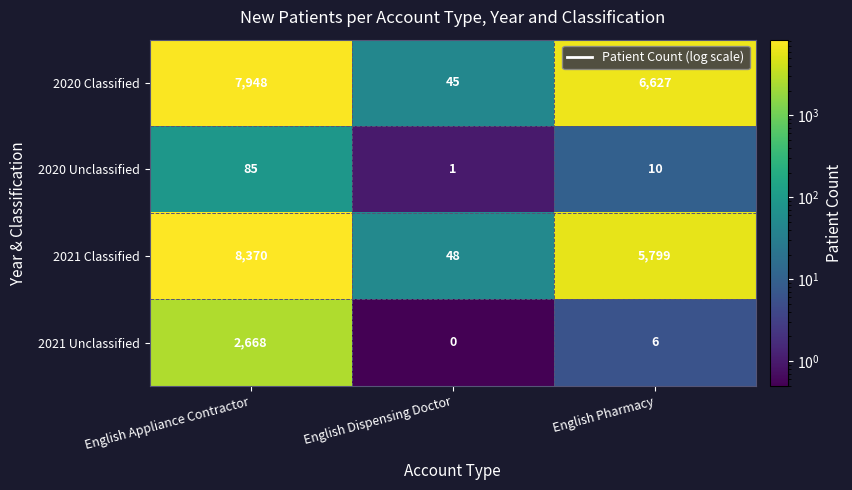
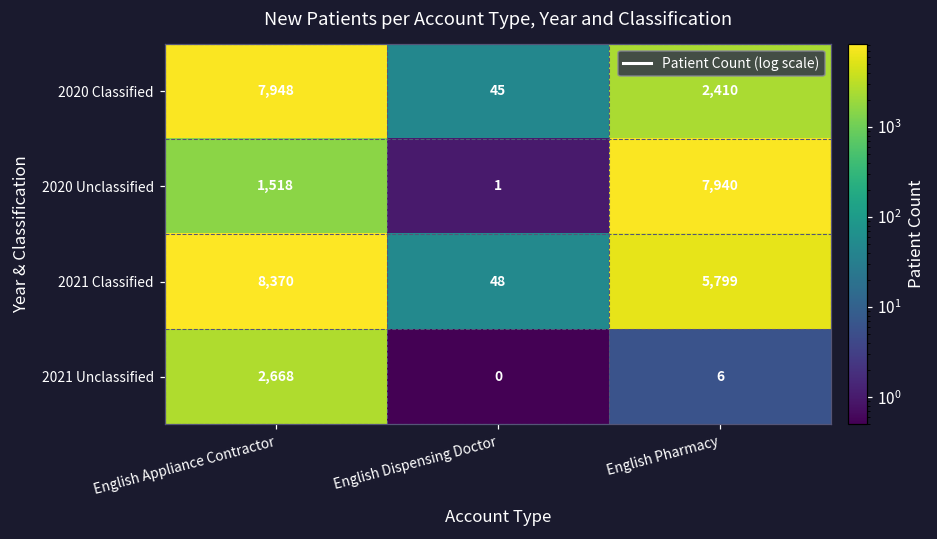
  {
    "2020 Classified": {
      "English Appliance Contractor": "7,948",
      "English Dispensing Doctor": "45",
-     "English Pharmacy": "6,627"
+     "English Pharmacy": "2,410"
    },
    "2020 Unclassified": {
-     "English Appliance Contractor": "85",
+     "English Appliance Contractor": "1,518",
      "English Dispensing Doctor": "1",
-     "English Pharmacy": "10"
+     "English Pharmacy": "7,940"
    },
    "2021 Classified": {
      "English Appliance Contractor": "8,370",
      "English Dispensing Doctor": "48",
      "English Pharmacy": "5,799"
    },
    "2021 Unclassified": {
      "English Appliance Contractor": "2,668",
      "English Dispensing Doctor": "0",
      "English Pharmacy": "6"
    }
  }
